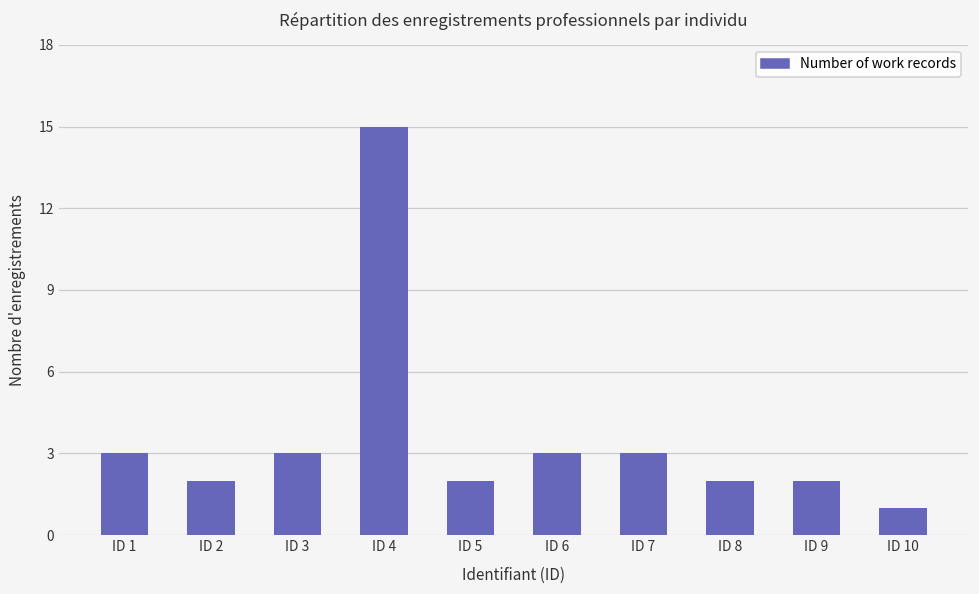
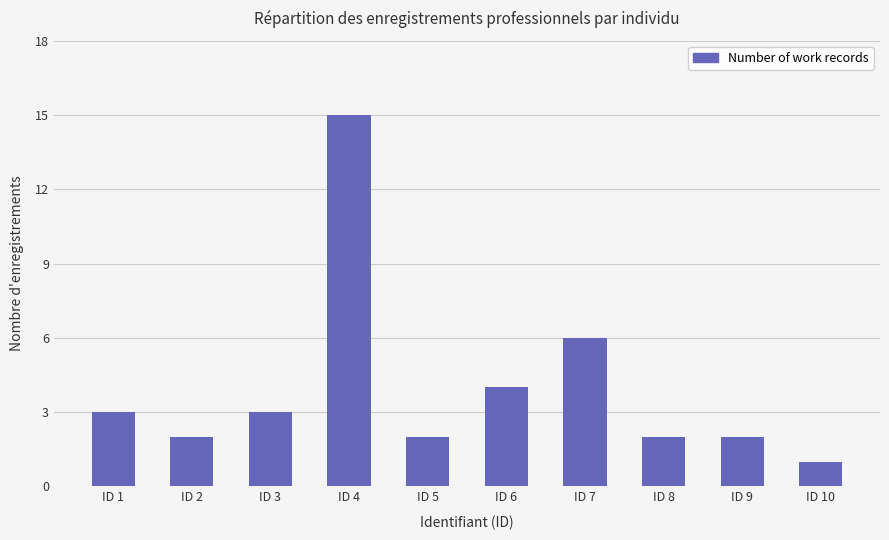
  {
    "ID 1": 3,
    "ID 2": 2,
    "ID 3": 3,
    "ID 4": 15,
    "ID 5": 2,
-   "ID 6": 3,
-   "ID 7": 3,
+   "ID 6": 4,
+   "ID 7": 6,
    "ID 8": 2,
    "ID 9": 2,
    "ID 10": 1
  }
